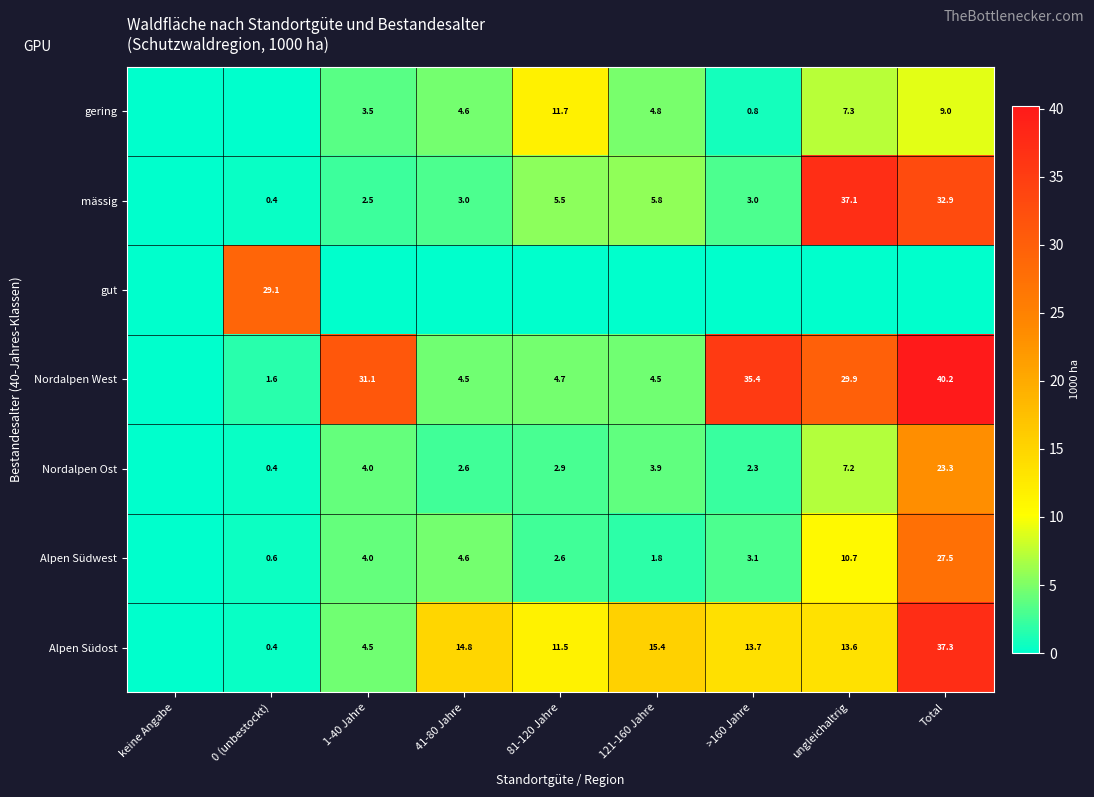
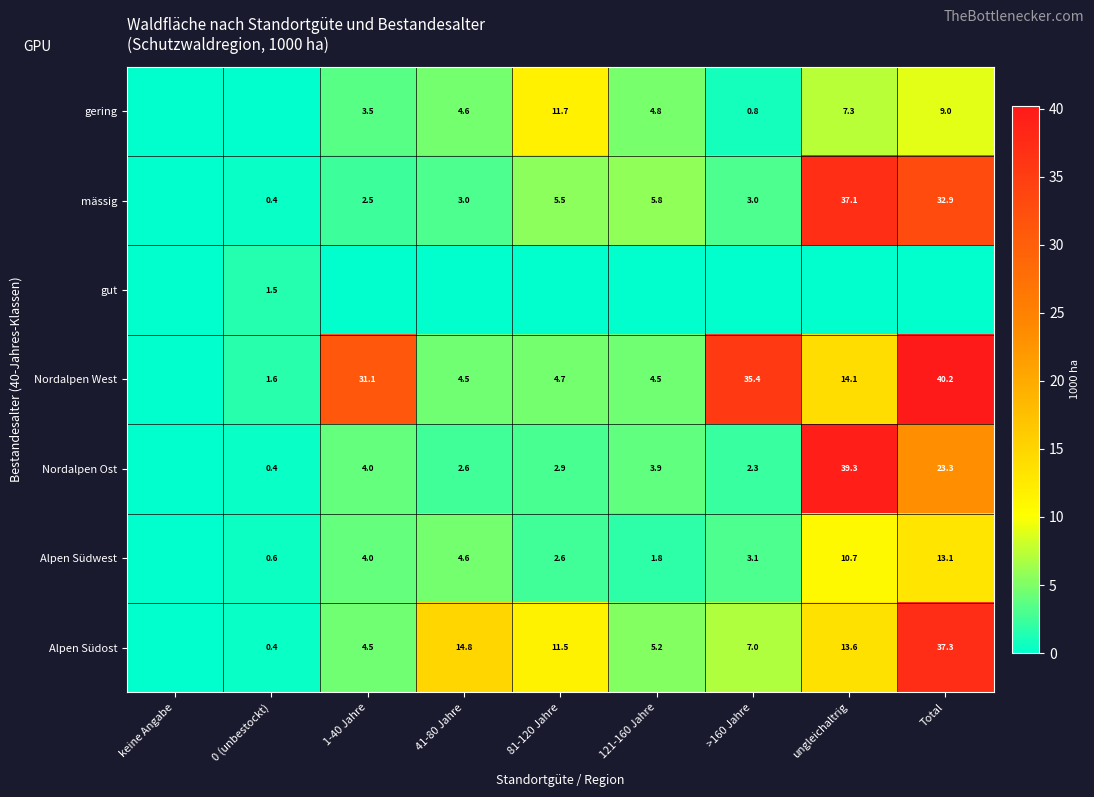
  {
    "gering": {
      "1-40 Jahre": 3.5,
      "41-80 Jahre": 4.6,
      "81-120 Jahre": 11.7,
      "121-160 Jahre": 4.8,
      ">160 Jahre": 0.8,
      "ungleichaltrig": 7.3,
      "Total": 9.0
    },
    "mässig": {
      "0 (unbestockt)": 0.4,
      "1-40 Jahre": 2.5,
      "41-80 Jahre": 3.0,
      "81-120 Jahre": 5.5,
      "121-160 Jahre": 5.8,
      ">160 Jahre": 3.0,
      "ungleichaltrig": 37.1,
      "Total": 32.9
    },
    "gut": {
-     "0 (unbestockt)": 29.1
+     "0 (unbestockt)": 1.5
    },
    "Nordalpen West": {
      "0 (unbestockt)": 1.6,
      "1-40 Jahre": 31.1,
      "41-80 Jahre": 4.5,
      "81-120 Jahre": 4.7,
      "121-160 Jahre": 4.5,
      ">160 Jahre": 35.4,
-     "ungleichaltrig": 29.9,
+     "ungleichaltrig": 14.1,
      "Total": 40.2
    },
    "Nordalpen Ost": {
      "0 (unbestockt)": 0.4,
      "1-40 Jahre": 4.0,
      "41-80 Jahre": 2.6,
      "81-120 Jahre": 2.9,
      "121-160 Jahre": 3.9,
      ">160 Jahre": 2.3,
-     "ungleichaltrig": 7.2,
+     "ungleichaltrig": 39.3,
      "Total": 23.3
    },
    "Alpen Südwest": {
      "0 (unbestockt)": 0.6,
      "1-40 Jahre": 4.0,
      "41-80 Jahre": 4.6,
      "81-120 Jahre": 2.6,
      "121-160 Jahre": 1.8,
      ">160 Jahre": 3.1,
      "ungleichaltrig": 10.7,
-     "Total": 27.5
+     "Total": 13.1
    },
    "Alpen Südost": {
      "0 (unbestockt)": 0.4,
      "1-40 Jahre": 4.5,
      "41-80 Jahre": 14.8,
      "81-120 Jahre": 11.5,
-     "121-160 Jahre": 15.4,
-     ">160 Jahre": 13.7,
+     "121-160 Jahre": 5.2,
+     ">160 Jahre": 7.0,
      "ungleichaltrig": 13.6,
      "Total": 37.3
    }
  }
